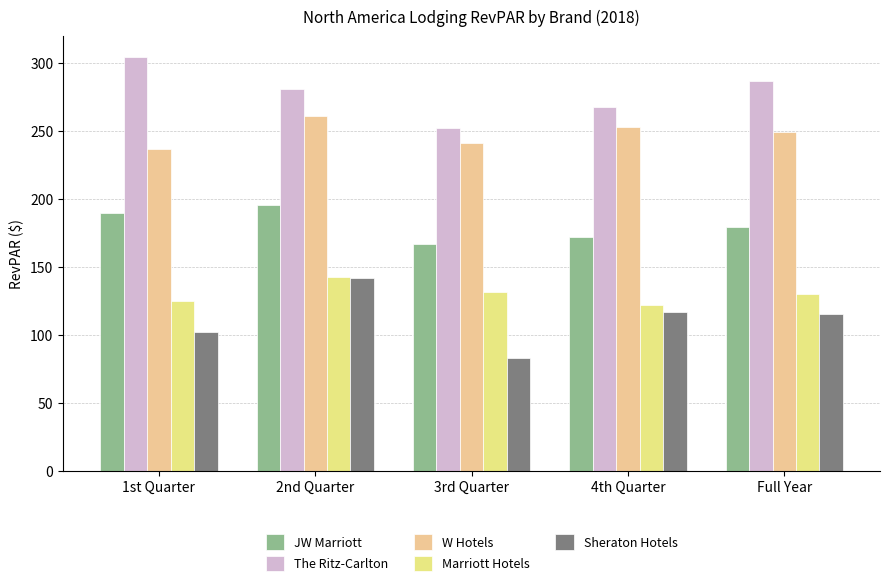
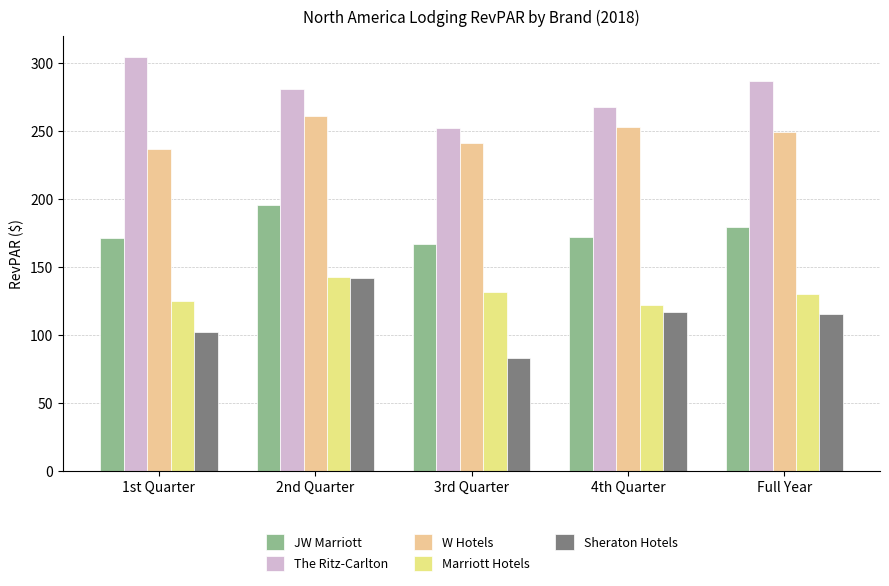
  {
    "JW Marriott": {
-     "1st Quarter": 190,
+     "1st Quarter": 171,
      "2nd Quarter": 195,
      "3rd Quarter": 167,
      "4th Quarter": 172,
      "Full Year": 179
    },
    "The Ritz-Carlton": {
      "1st Quarter": 304,
      "2nd Quarter": 281,
      "3rd Quarter": 252,
      "4th Quarter": 268,
      "Full Year": 287
    },
    "Sheraton Hotels": {
      "1st Quarter": 102,
      "2nd Quarter": 142,
      "3rd Quarter": 83,
      "4th Quarter": 117,
      "Full Year": 115
    }
  }
